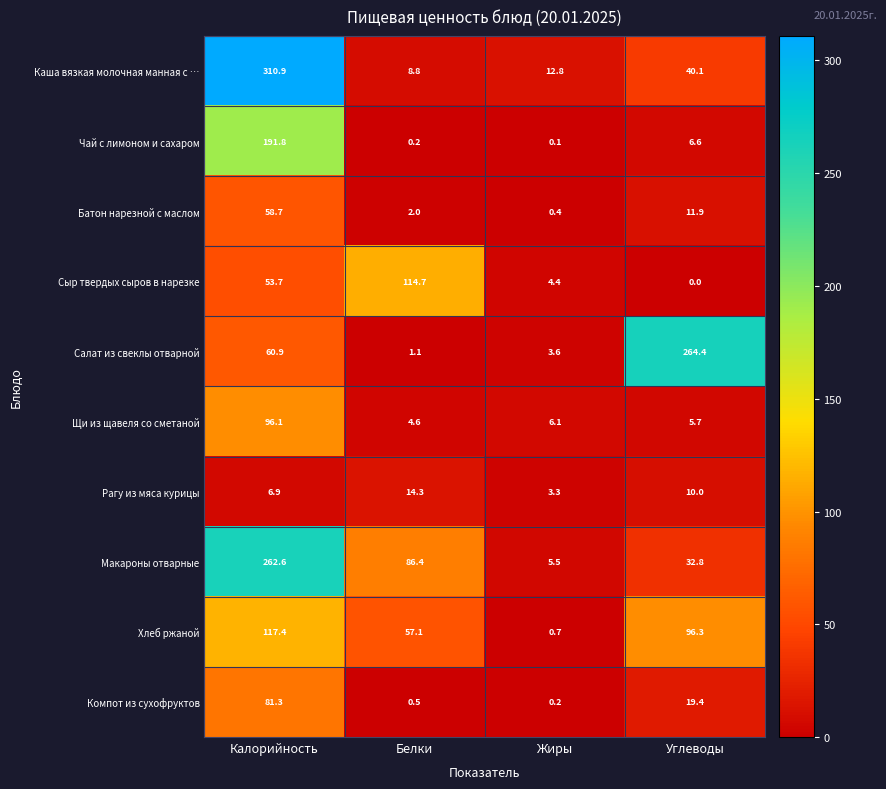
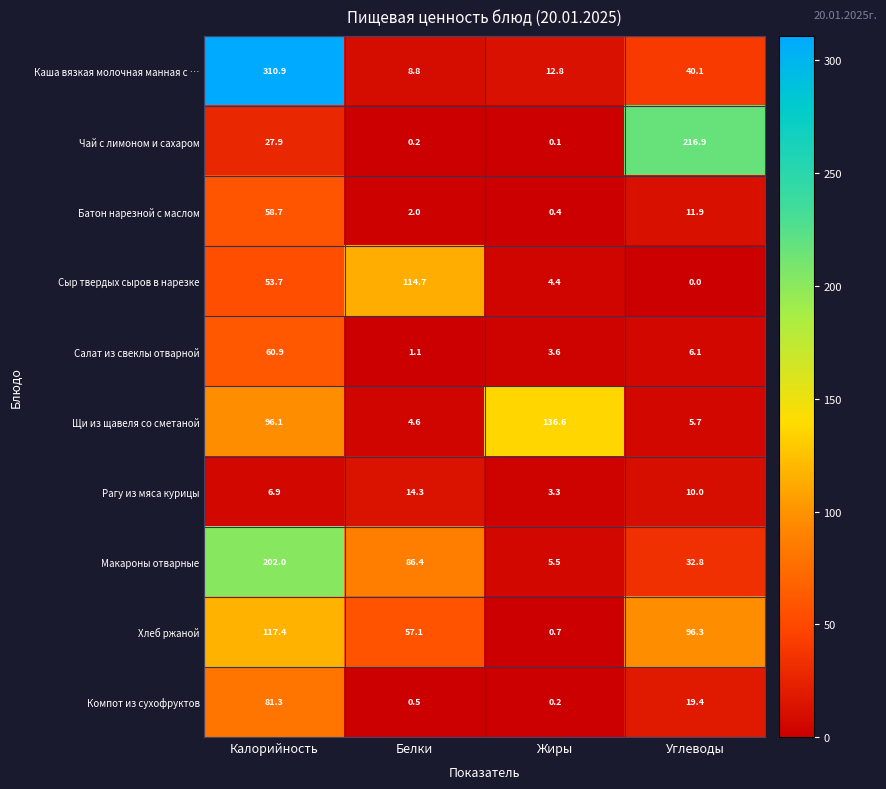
  {
    "Каша вязкая молочная манная с …": {
      "Калорийность": 310.9,
      "Белки": 8.8,
      "Жиры": 12.8,
      "Углеводы": 40.1
    },
    "Чай с лимоном и сахаром": {
-     "Калорийность": 191.8,
+     "Калорийность": 27.9,
      "Белки": 0.2,
      "Жиры": 0.1,
-     "Углеводы": 6.6
+     "Углеводы": 216.9
    },
    "Батон нарезной с маслом": {
      "Калорийность": 58.7,
      "Белки": 2.0,
      "Жиры": 0.4,
      "Углеводы": 11.9
    },
    "Сыр твердых сыров в нарезке": {
      "Калорийность": 53.7,
      "Белки": 114.7,
      "Жиры": 4.4,
      "Углеводы": 0.0
    },
    "Салат из свеклы отварной": {
      "Калорийность": 60.9,
      "Белки": 1.1,
      "Жиры": 3.6,
-     "Углеводы": 264.4
+     "Углеводы": 6.1
    },
    "Щи из щавеля со сметаной": {
      "Калорийность": 96.1,
      "Белки": 4.6,
-     "Жиры": 6.1,
+     "Жиры": 136.6,
      "Углеводы": 5.7
    },
    "Рагу из мяса курицы": {
      "Калорийность": 6.9,
      "Белки": 14.3,
      "Жиры": 3.3,
      "Углеводы": 10.0
    },
    "Макароны отварные": {
-     "Калорийность": 262.6,
+     "Калорийность": 202.0,
      "Белки": 86.4,
      "Жиры": 5.5,
      "Углеводы": 32.8
    },
    "Хлеб ржаной": {
      "Калорийность": 117.4,
      "Белки": 57.1,
      "Жиры": 0.7,
      "Углеводы": 96.3
    },
    "Компот из сухофруктов": {
      "Калорийность": 81.3,
      "Белки": 0.5,
      "Жиры": 0.2,
      "Углеводы": 19.4
    }
  }
